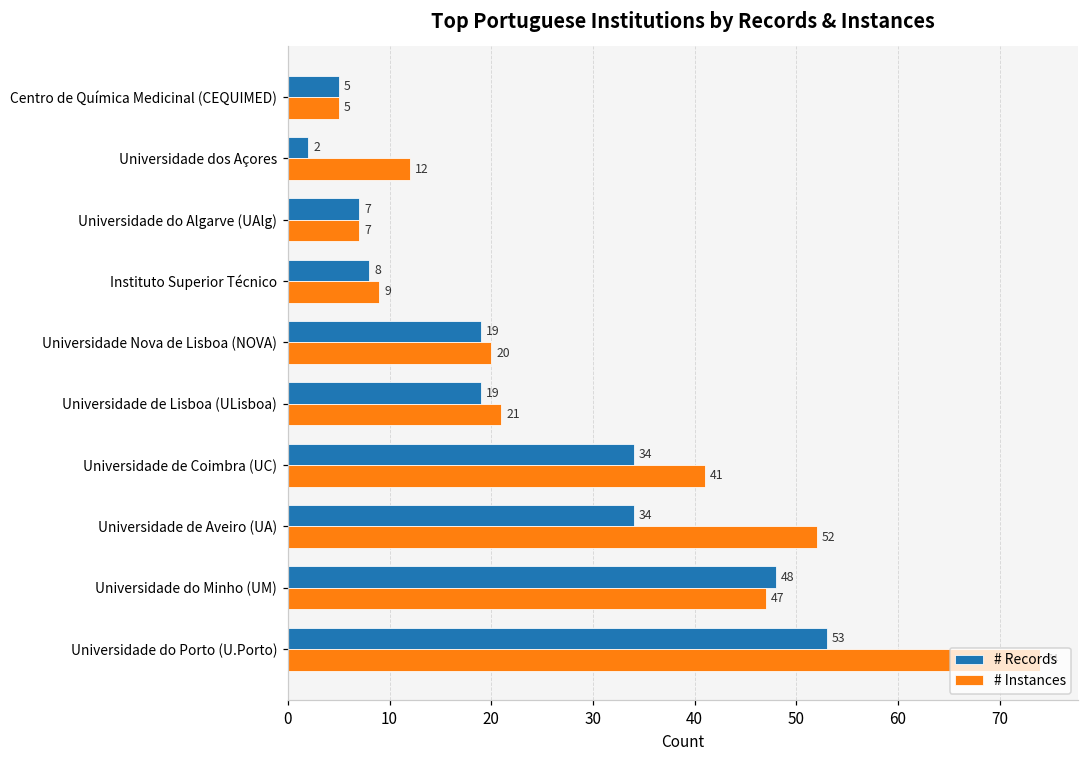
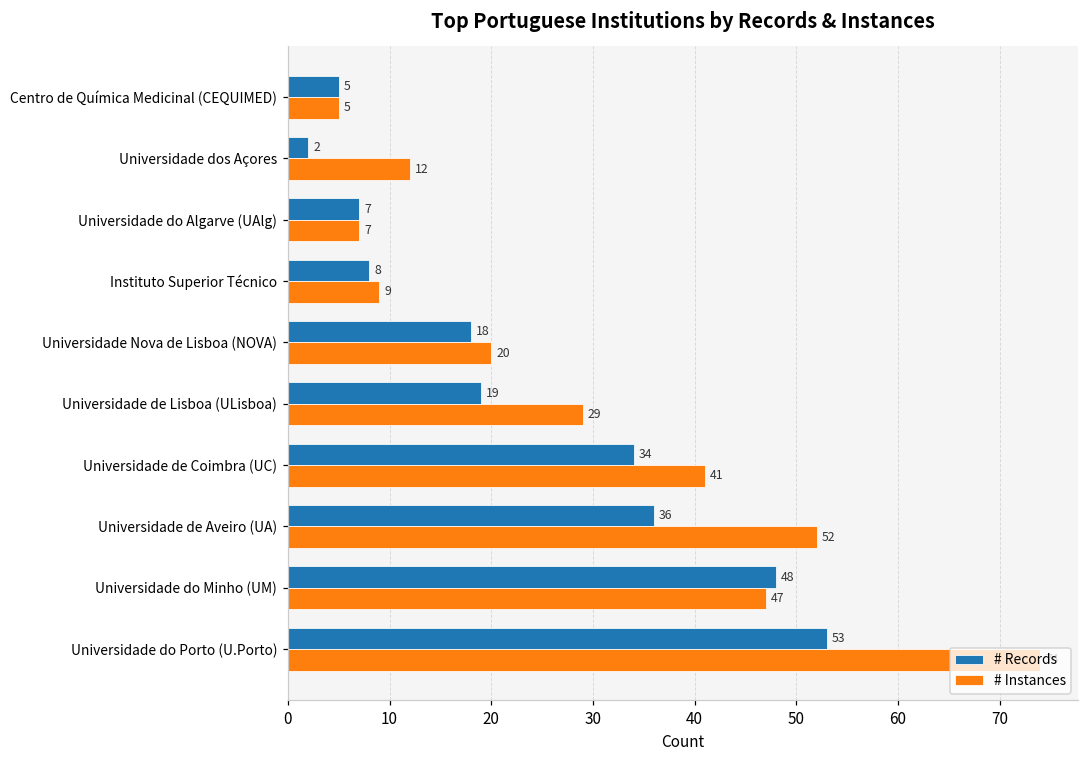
  {
    "# Records": {
      "Centro de Química Medicinal (CEQUIMED)": 5,
      "Universidade dos Açores": 2,
      "Universidade do Algarve (UAlg)": 7,
      "Instituto Superior Técnico": 8,
-     "Universidade Nova de Lisboa (NOVA)": 19,
+     "Universidade Nova de Lisboa (NOVA)": 18,
      "Universidade de Lisboa (ULisboa)": 19,
      "Universidade de Coimbra (UC)": 34,
-     "Universidade de Aveiro (UA)": 34,
+     "Universidade de Aveiro (UA)": 36,
      "Universidade do Minho (UM)": 48,
      "Universidade do Porto (U.Porto)": 53
    },
    "# Instances": {
      "Centro de Química Medicinal (CEQUIMED)": 5,
      "Universidade dos Açores": 12,
      "Universidade do Algarve (UAlg)": 7,
      "Instituto Superior Técnico": 9,
      "Universidade Nova de Lisboa (NOVA)": 20,
-     "Universidade de Lisboa (ULisboa)": 21,
+     "Universidade de Lisboa (ULisboa)": 29,
      "Universidade de Coimbra (UC)": 41,
      "Universidade de Aveiro (UA)": 52,
      "Universidade do Minho (UM)": 47
    }
  }
